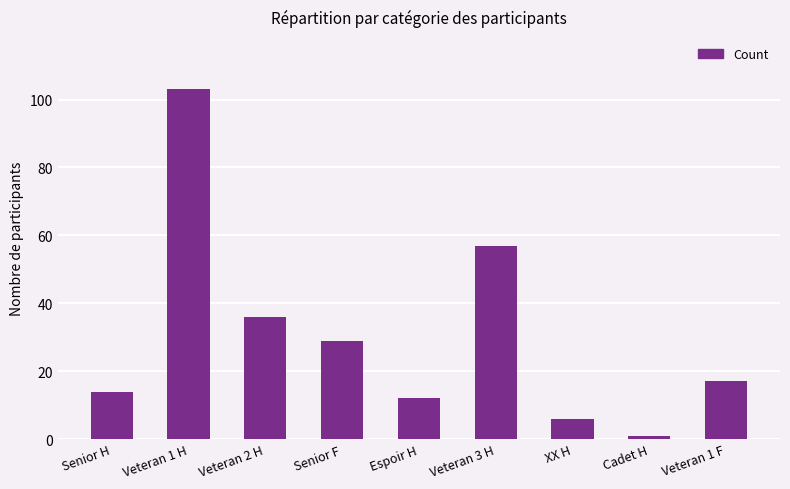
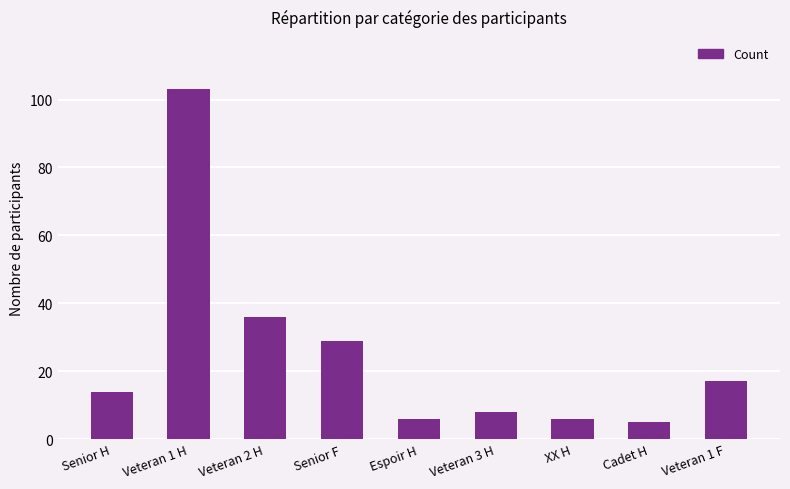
  {
    "Senior H": 14,
    "Veteran 1 H": 103,
    "Veteran 2 H": 36,
    "Senior F": 29,
-   "Espoir H": 12,
-   "Veteran 3 H": 57,
+   "Espoir H": 6,
+   "Veteran 3 H": 8,
    "XX H": 6,
-   "Cadet H": 1,
+   "Cadet H": 5,
    "Veteran 1 F": 17
  }
